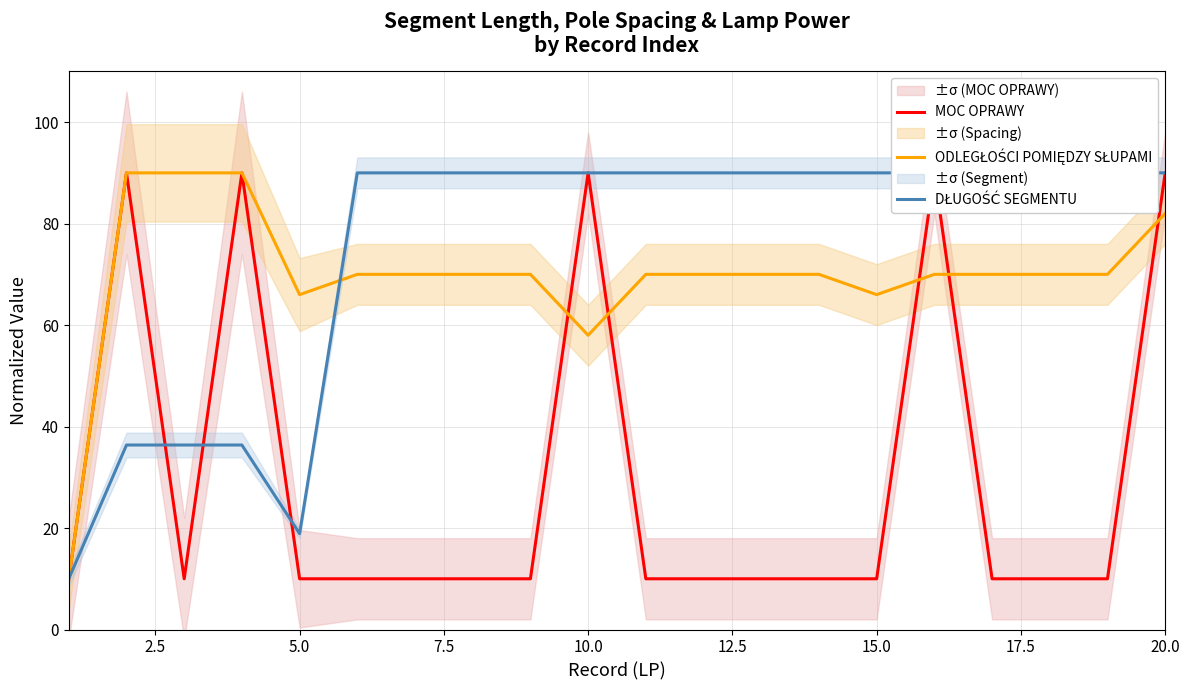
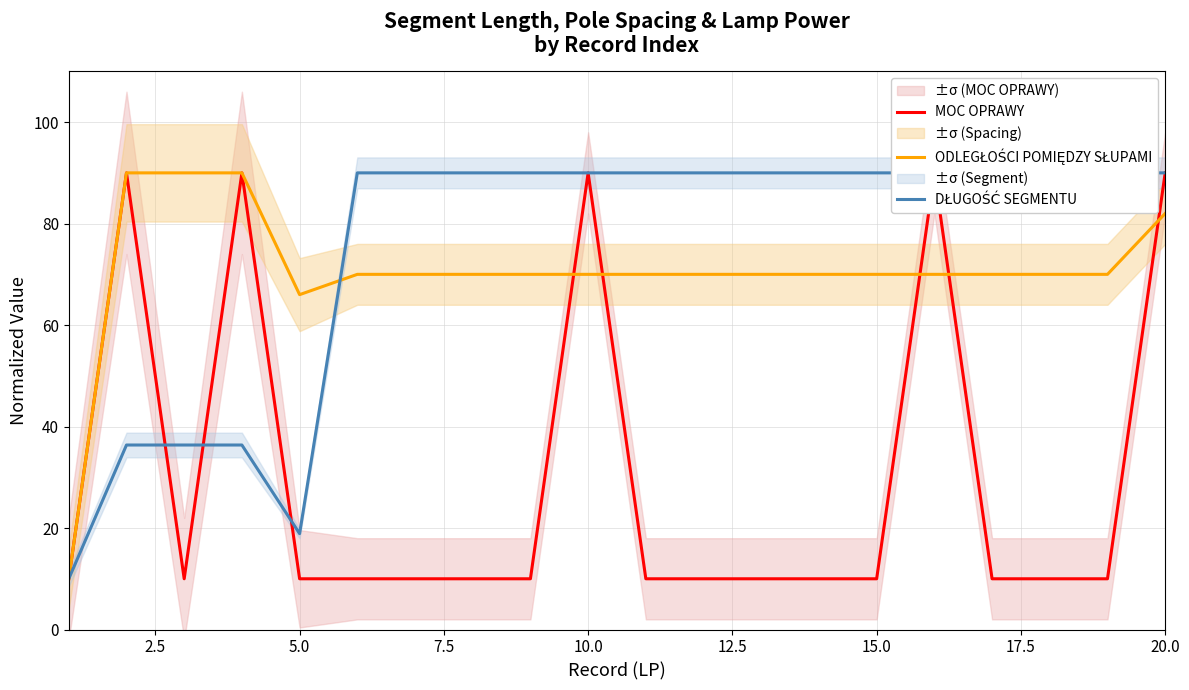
  {
    "MOC OPRAWY": {
      "5.0": 10,
      "15.0": 10
    },
    "ODLEGŁOŚCI POMIĘDZY SŁUPAMI": {
      "5.0": 66,
-     "10.0": 58,
-     "15.0": 66,
+     "10.0": 70,
+     "15.0": 70,
      "20.0": 82
    },
    "DŁUGOŚĆ SEGMENTU": {
      "5.0": 19,
      "15.0": 90
    }
  }
